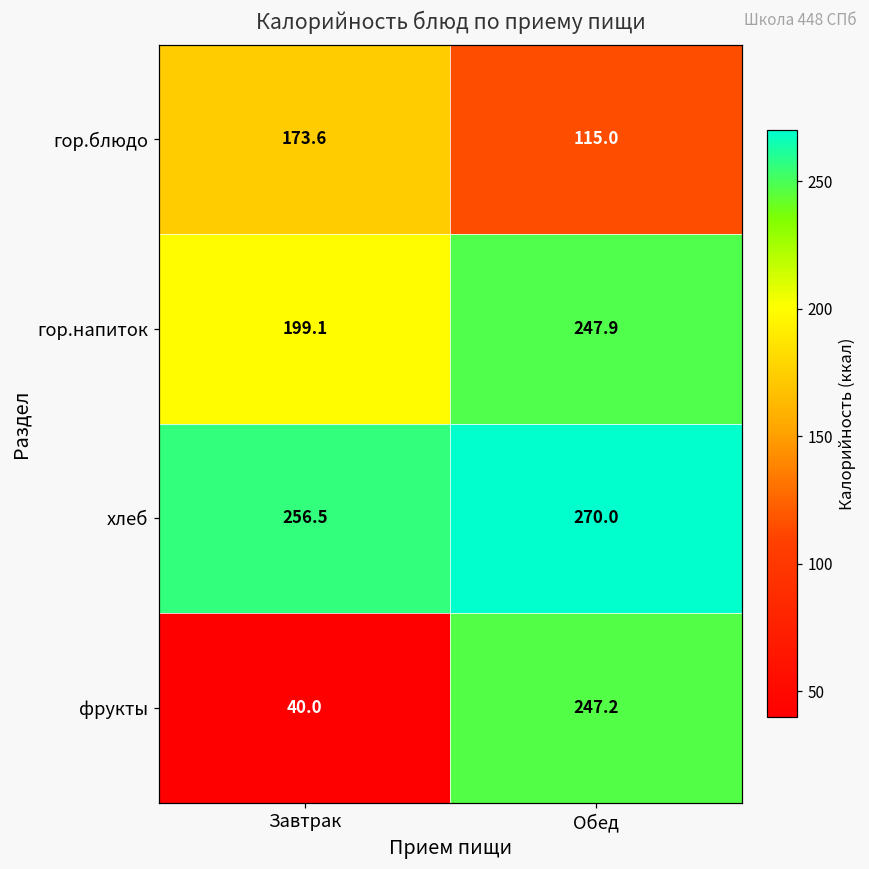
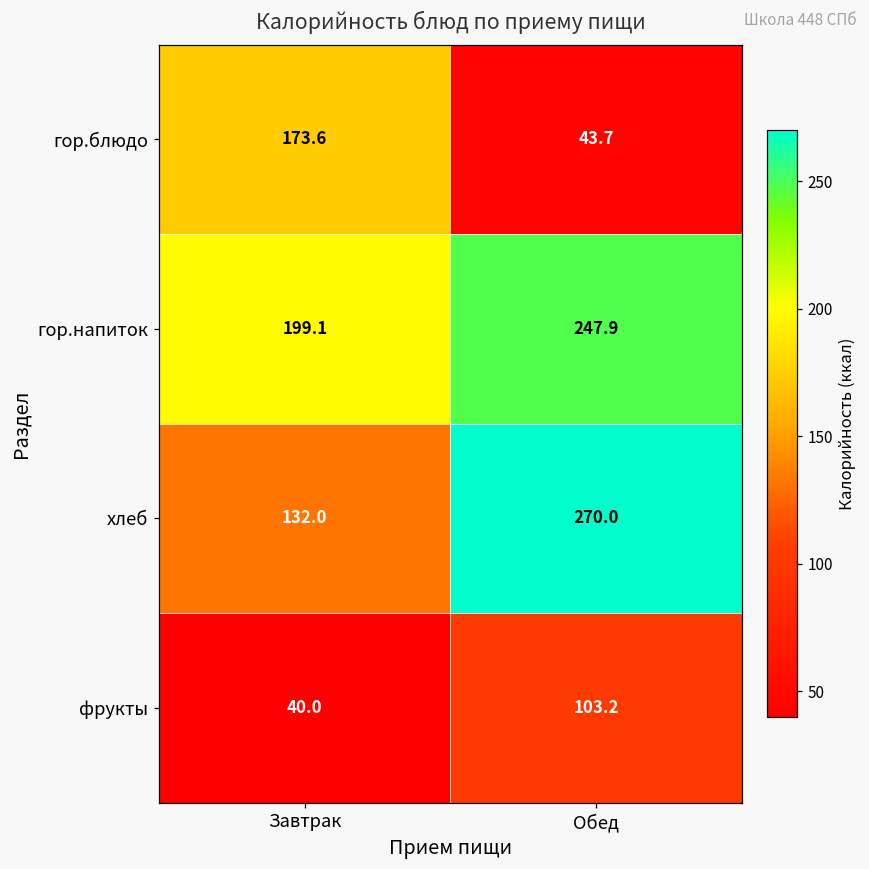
  {
    "гор.блюдо": {
      "Завтрак": 173.6,
-     "Обед": 115.0
+     "Обед": 43.7
    },
    "гор.напиток": {
      "Завтрак": 199.1,
      "Обед": 247.9
    },
    "хлеб": {
-     "Завтрак": 256.5,
+     "Завтрак": 132.0,
      "Обед": 270.0
    },
    "фрукты": {
      "Завтрак": 40.0,
-     "Обед": 247.2
+     "Обед": 103.2
    }
  }
